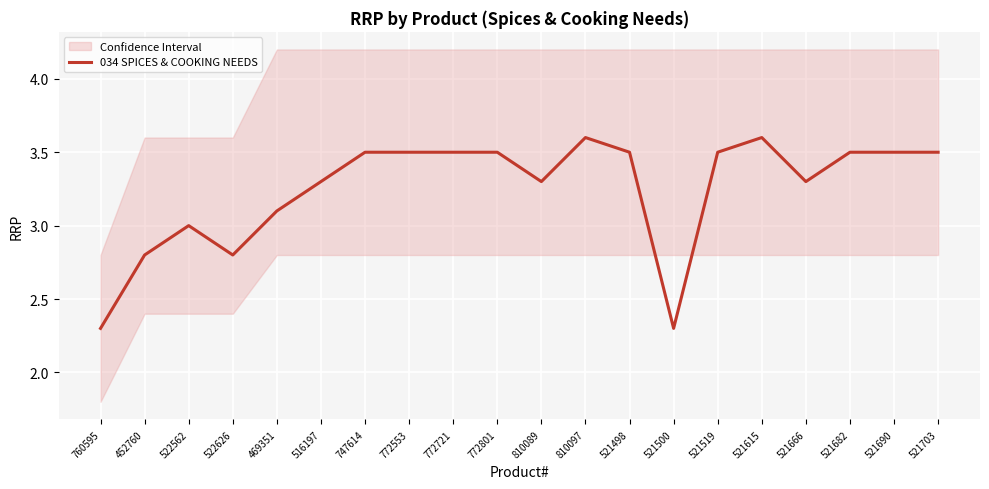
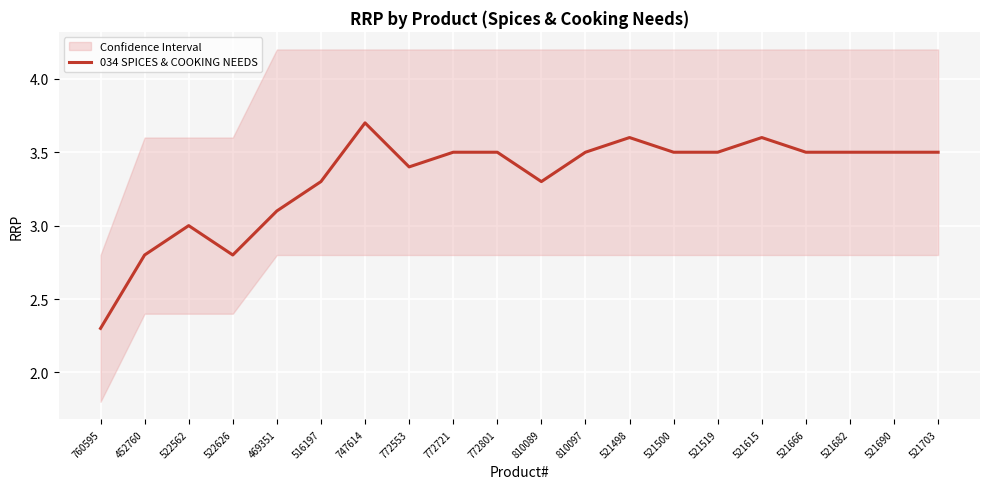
  {
    "034 SPICES & COOKING NEEDS": {
      "760595": 2.3,
      "452760": 2.8,
      "522562": 3.0,
      "522626": 2.8,
      "469351": 3.1,
      "516197": 3.3,
-     "747614": 3.5,
-     "772553": 3.5,
+     "747614": 3.7,
+     "772553": 3.4,
      "772721": 3.5,
      "772801": 3.5,
      "810089": 3.3,
-     "810097": 3.6,
-     "521498": 3.5,
-     "521500": 2.3,
+     "810097": 3.5,
+     "521498": 3.6,
+     "521500": 3.5,
      "521519": 3.5,
      "521615": 3.6,
-     "521666": 3.3,
+     "521666": 3.5,
      "521682": 3.5,
      "521690": 3.5,
      "521703": 3.5
    }
  }
